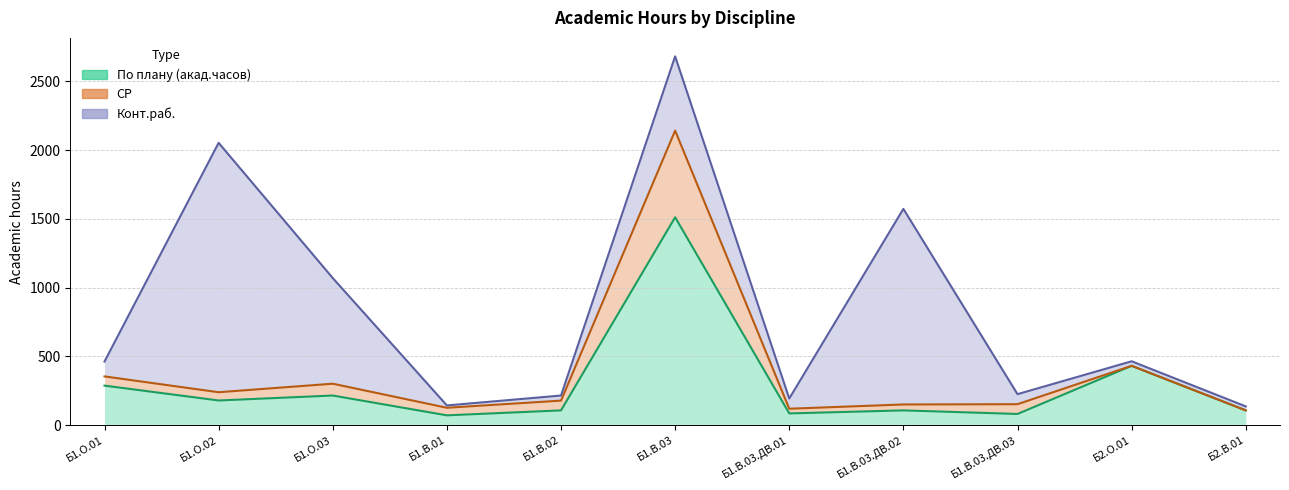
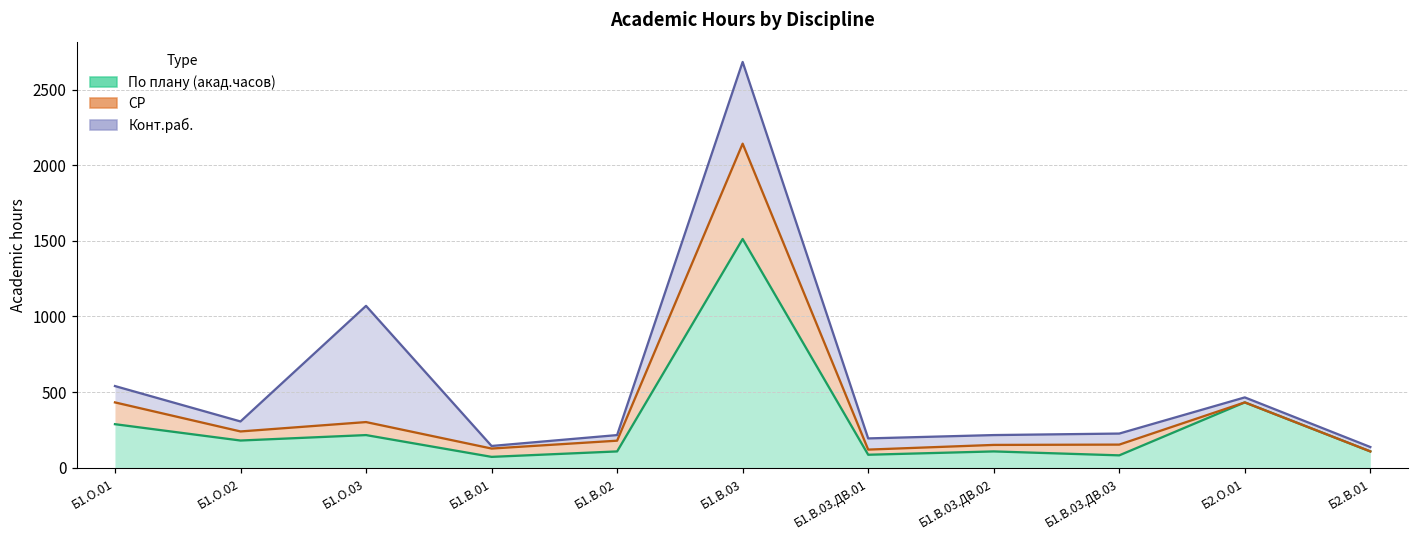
  {
    "По плану (акад.часов)": {
      "Б1.О.01": 290,
      "Б1.О.02": 180,
      "Б1.О.03": 220,
      "Б1.В.01": 70,
      "Б1.В.02": 110,
      "Б1.В.03": 1510,
      "Б1.В.03.ДВ.01": 90,
      "Б1.В.03.ДВ.02": 110,
      "Б1.В.03.ДВ.03": 80
    },
    "СР": {
-     "Б1.О.01": 70,
+     "Б1.О.01": 140,
      "Б1.О.02": 60,
      "Б1.О.03": 90,
      "Б1.В.02": 70,
      "Б1.В.03": 630,
      "Б1.В.03.ДВ.01": 30,
      "Б1.В.03.ДВ.02": 40,
      "Б1.В.03.ДВ.03": 70
    },
    "Конт.раб.": {
      "Б1.О.01": 110,
-     "Б1.О.02": 1810,
+     "Б1.О.02": 70,
      "Б1.О.03": 770,
      "Б1.В.02": 40,
      "Б1.В.03": 540,
      "Б1.В.03.ДВ.01": 70,
-     "Б1.В.03.ДВ.02": 1420,
+     "Б1.В.03.ДВ.02": 70,
      "Б1.В.03.ДВ.03": 70,
      "Б2.О.01": 30,
      "Б2.В.01": 30
    }
  }
